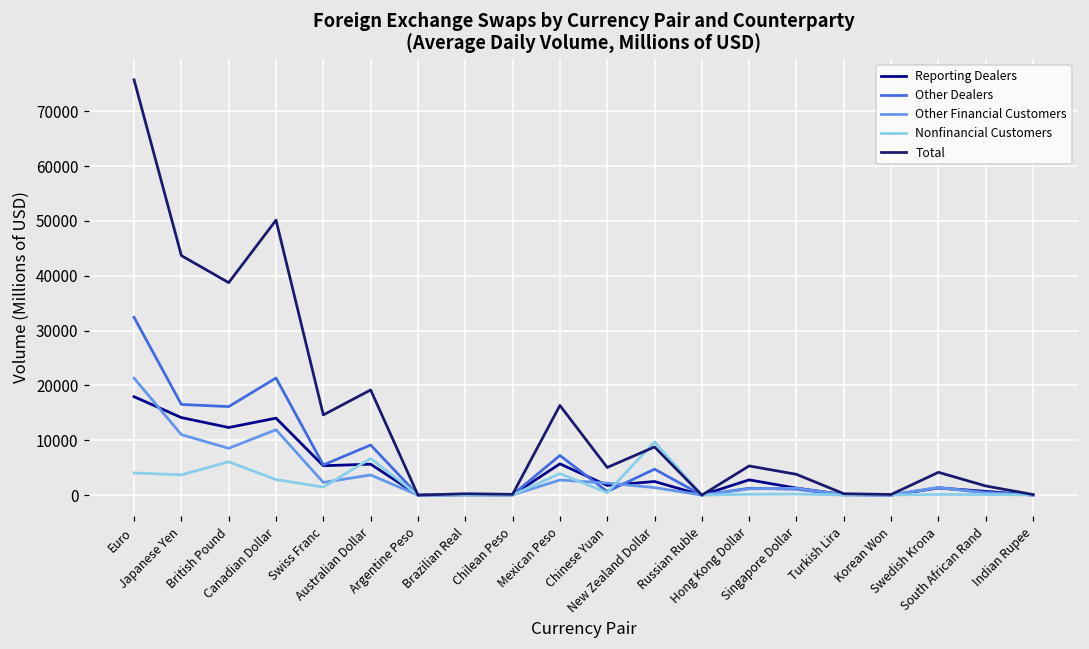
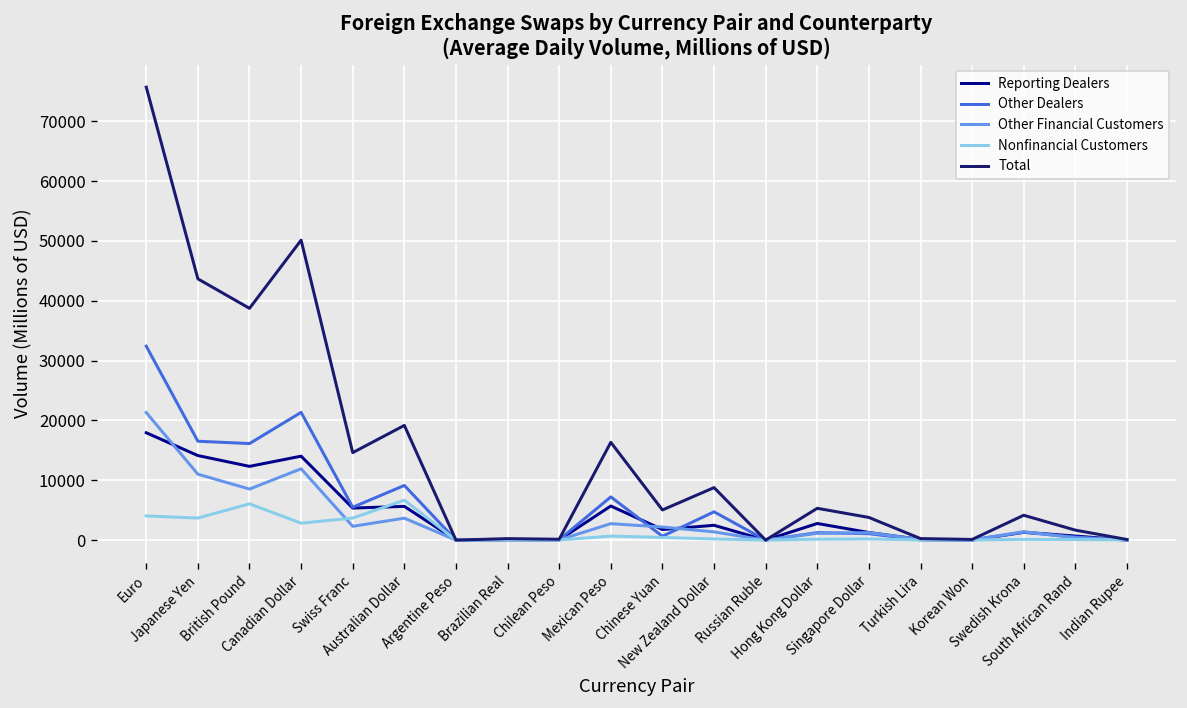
  {
    "Nonfinancial Customers": {
      "Euro": 4000,
      "Japanese Yen": 4000,
      "British Pound": 6000,
      "Canadian Dollar": 3000,
-     "Swiss Franc": 1000,
+     "Swiss Franc": 4000,
      "Australian Dollar": 7000,
-     "Mexican Peso": 4000,
-     "New Zealand Dollar": 10000,
+     "Mexican Peso": 1000,
+     "New Zealand Dollar": 0,
      "Hong Kong Dollar": 0,
      "Singapore Dollar": 0,
      "Swedish Krona": 0
    }
  }
